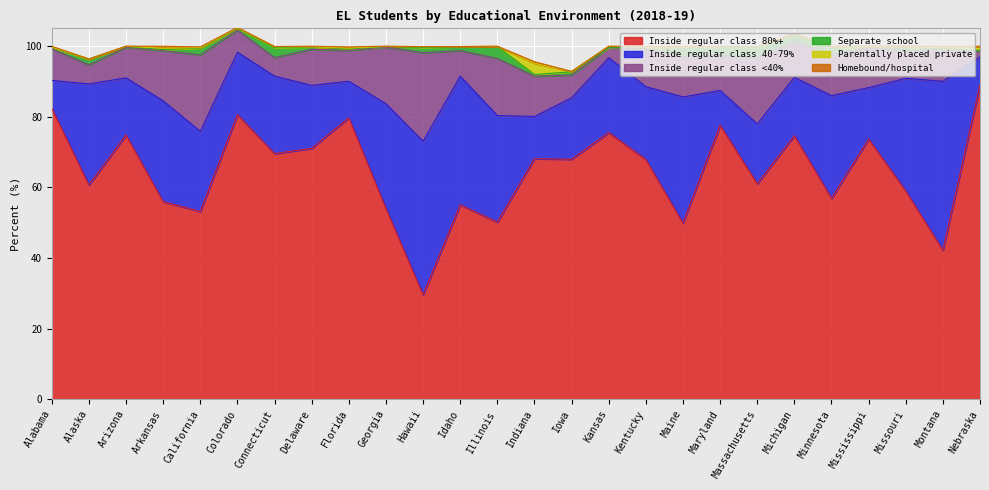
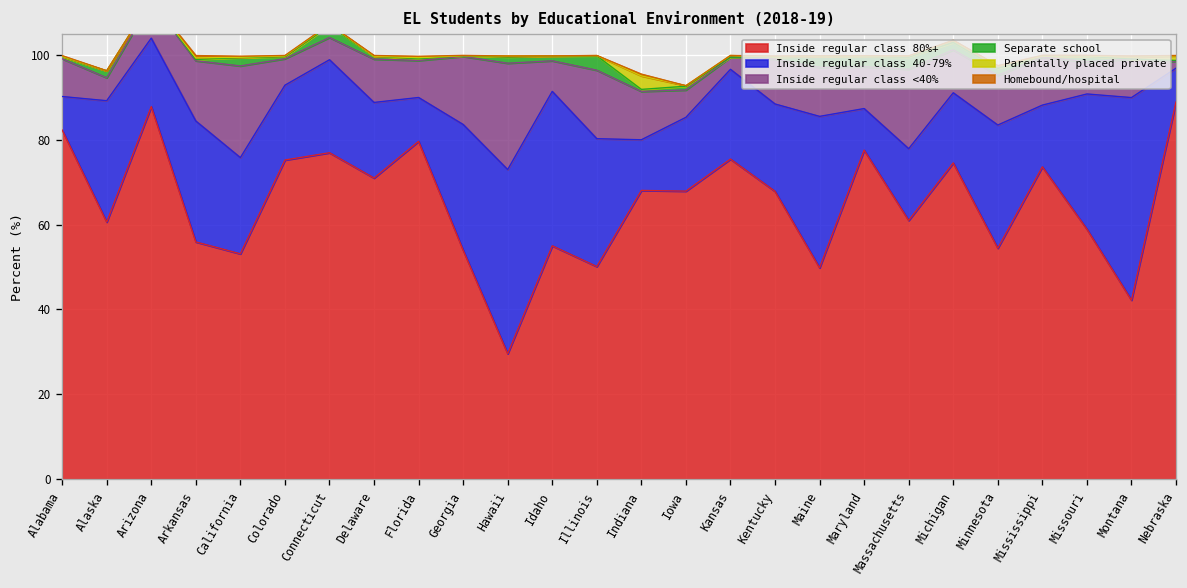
  {
    "Inside regular class 80%+": {
      "Alabama": 82,
      "Alaska": 61,
-     "Arizona": 75,
+     "Arizona": 88,
      "Arkansas": 56,
      "California": 53,
-     "Colorado": 81,
-     "Connecticut": 70,
+     "Colorado": 75,
+     "Connecticut": 77,
      "Delaware": 71,
      "Florida": 80,
      "Georgia": 54,
      "Hawaii": 30,
      "Idaho": 55,
      "Illinois": 50,
      "Indiana": 68,
      "Iowa": 68,
      "Kansas": 76,
      "Kentucky": 68,
      "Maine": 50,
      "Maryland": 78,
      "Massachusetts": 61,
      "Michigan": 75,
-     "Minnesota": 57,
+     "Minnesota": 54,
      "Mississippi": 74,
      "Missouri": 59,
      "Montana": 42,
      "Nebraska": 89
    },
    "Inside regular class 40-79%": {
      "Alabama": 8,
      "Alaska": 29,
      "Arizona": 16,
      "Arkansas": 29,
      "California": 23,
      "Colorado": 18,
      "Connecticut": 22,
      "Delaware": 18,
      "Florida": 10,
      "Georgia": 30,
      "Hawaii": 43,
      "Idaho": 36,
      "Illinois": 30,
      "Indiana": 12,
      "Iowa": 17,
      "Kansas": 21,
      "Kentucky": 21,
      "Maine": 36,
      "Maryland": 10,
      "Massachusetts": 17,
      "Michigan": 17,
      "Minnesota": 29,
      "Mississippi": 15,
      "Missouri": 32,
      "Montana": 48,
      "Nebraska": 8
    },
    "Inside regular class <40%": {
      "Alaska": 5,
      "California": 22,
      "Connecticut": 5,
      "Hawaii": 25,
      "Idaho": 7,
      "Illinois": 16,
      "Iowa": 6
    }
  }
